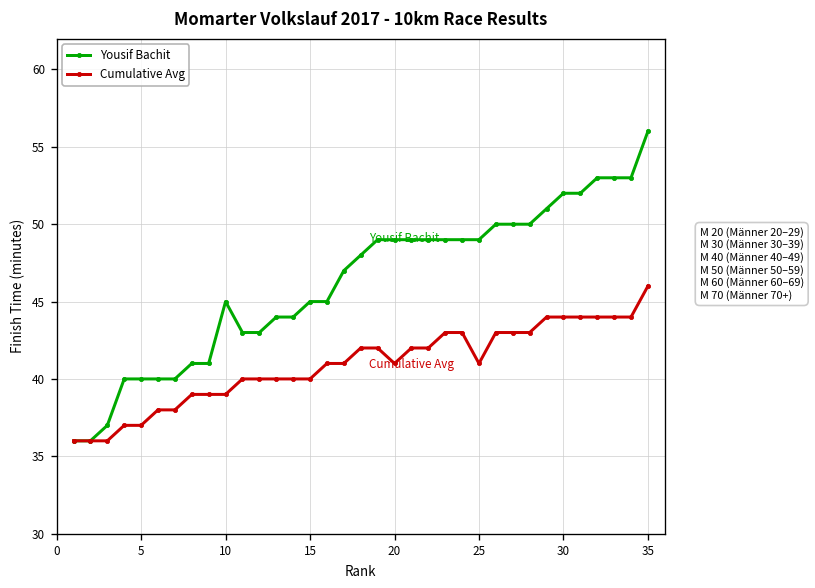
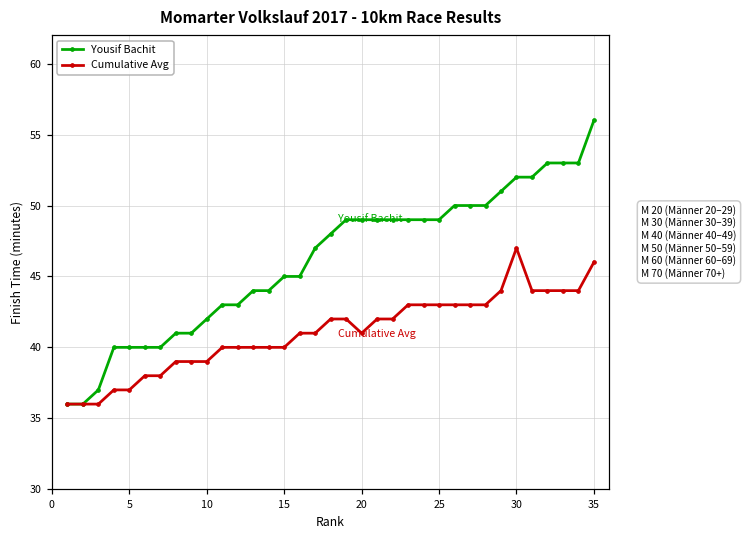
  {
    "Yousif Bachit": {
      "5": 40,
-     "10": 45,
+     "10": 42,
      "15": 45,
      "20": 49,
      "25": 49,
      "30": 52,
      "35": 56
    },
    "Cumulative Avg": {
      "5": 37,
      "10": 39,
      "15": 40,
      "20": 41,
-     "25": 41,
-     "30": 44,
+     "25": 43,
+     "30": 47,
      "35": 46
    }
  }
